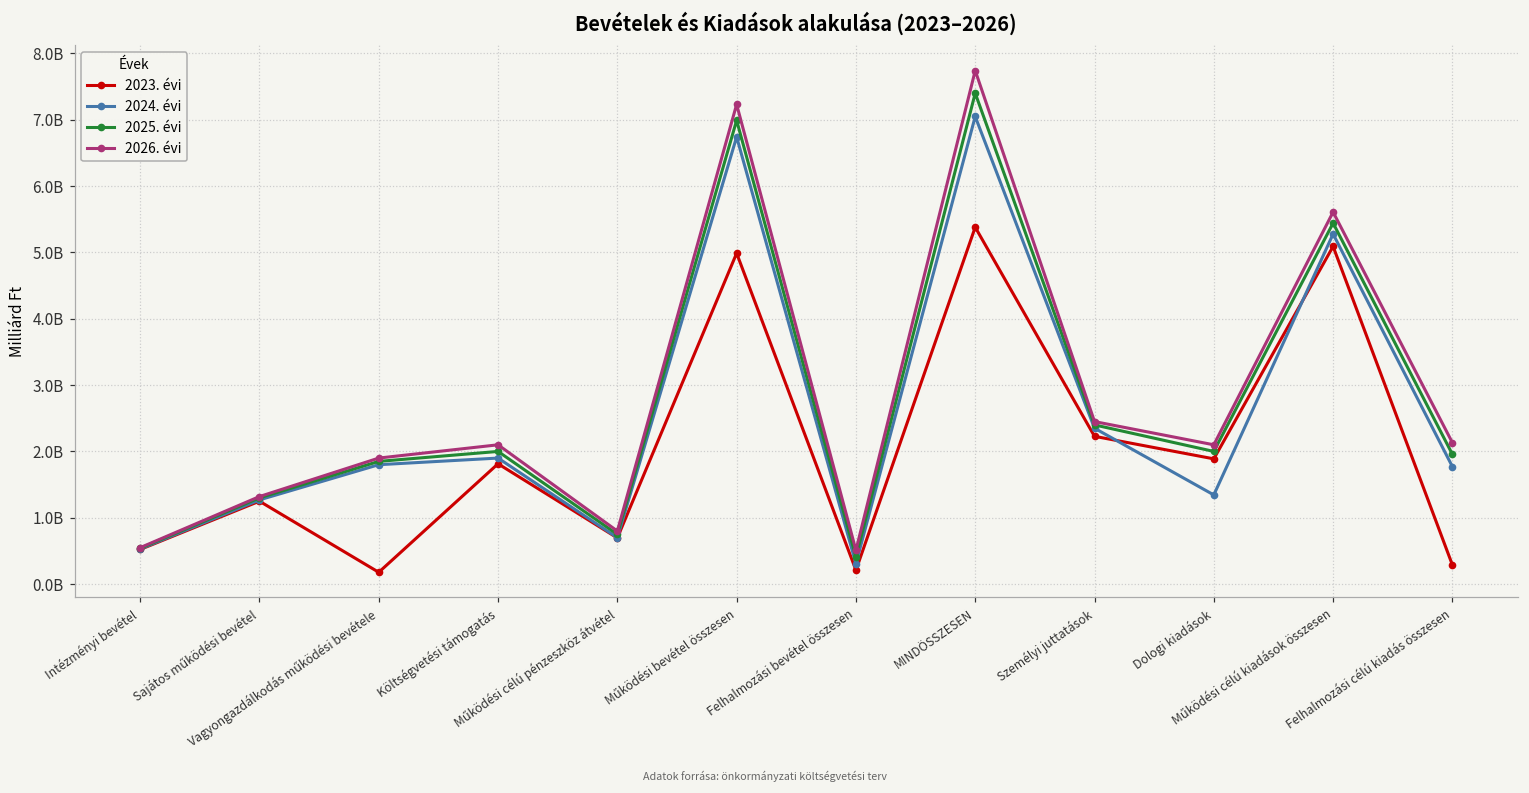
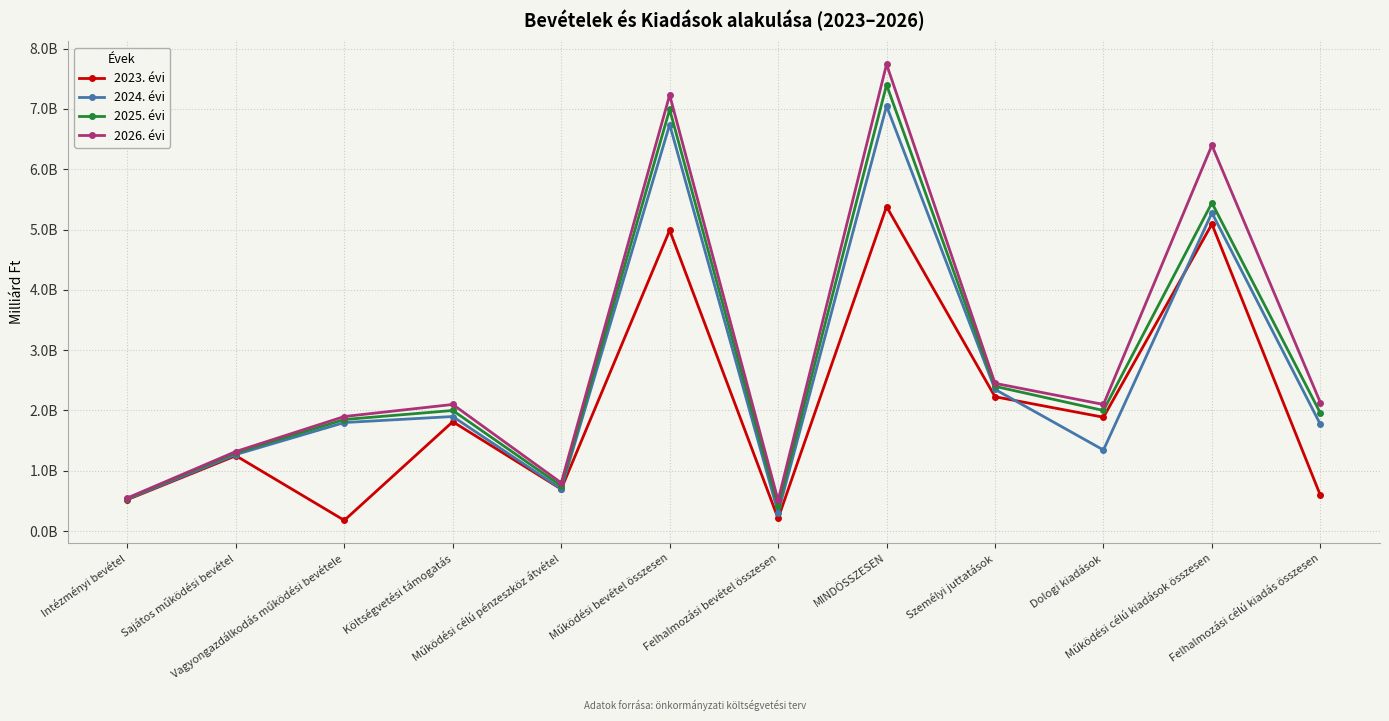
  {
    "2023. évi": {
      "Vagyongazdálkodás működési bevétele": 200000000,
      "Költségvetési támogatás": 1800000000,
      "Működési bevétel összesen": 5000000000,
      "Felhalmozási bevétel összesen": 200000000,
      "MINDÖSSZESEN": 5400000000,
      "Személyi juttatások": 2200000000,
      "Dologi kiadások": 1900000000,
      "Működési célú kiadások összesen": 5100000000,
-     "Felhalmozási célú kiadás összesen": 300000000
+     "Felhalmozási célú kiadás összesen": 600000000
    },
    "2024. évi": {
      "Vagyongazdálkodás működési bevétele": 1800000000,
      "Költségvetési támogatás": 1900000000,
      "Működési bevétel összesen": 6700000000,
      "Felhalmozási bevétel összesen": 300000000,
      "MINDÖSSZESEN": 7000000000,
      "Személyi juttatások": 2400000000,
      "Dologi kiadások": 1300000000,
      "Működési célú kiadások összesen": 5300000000,
      "Felhalmozási célú kiadás összesen": 1800000000
    },
    "2025. évi": {
      "Vagyongazdálkodás működési bevétele": 1900000000,
      "Költségvetési támogatás": 2000000000,
      "Működési célú pénzeszköz átvétel": 800000000,
      "Működési bevétel összesen": 7000000000,
      "Felhalmozási bevétel összesen": 400000000,
      "MINDÖSSZESEN": 7400000000,
      "Személyi juttatások": 2400000000,
      "Dologi kiadások": 2000000000,
      "Működési célú kiadások összesen": 5400000000,
      "Felhalmozási célú kiadás összesen": 2000000000
    },
    "2026. évi": {
      "Vagyongazdálkodás működési bevétele": 1900000000,
      "Költségvetési támogatás": 2100000000,
      "Működési célú pénzeszköz átvétel": 800000000,
      "Működési bevétel összesen": 7200000000,
      "Felhalmozási bevétel összesen": 500000000,
      "MINDÖSSZESEN": 7700000000,
      "Személyi juttatások": 2500000000,
      "Dologi kiadások": 2100000000,
-     "Működési célú kiadások összesen": 5600000000,
+     "Működési célú kiadások összesen": 6400000000,
      "Felhalmozási célú kiadás összesen": 2100000000
    }
  }
